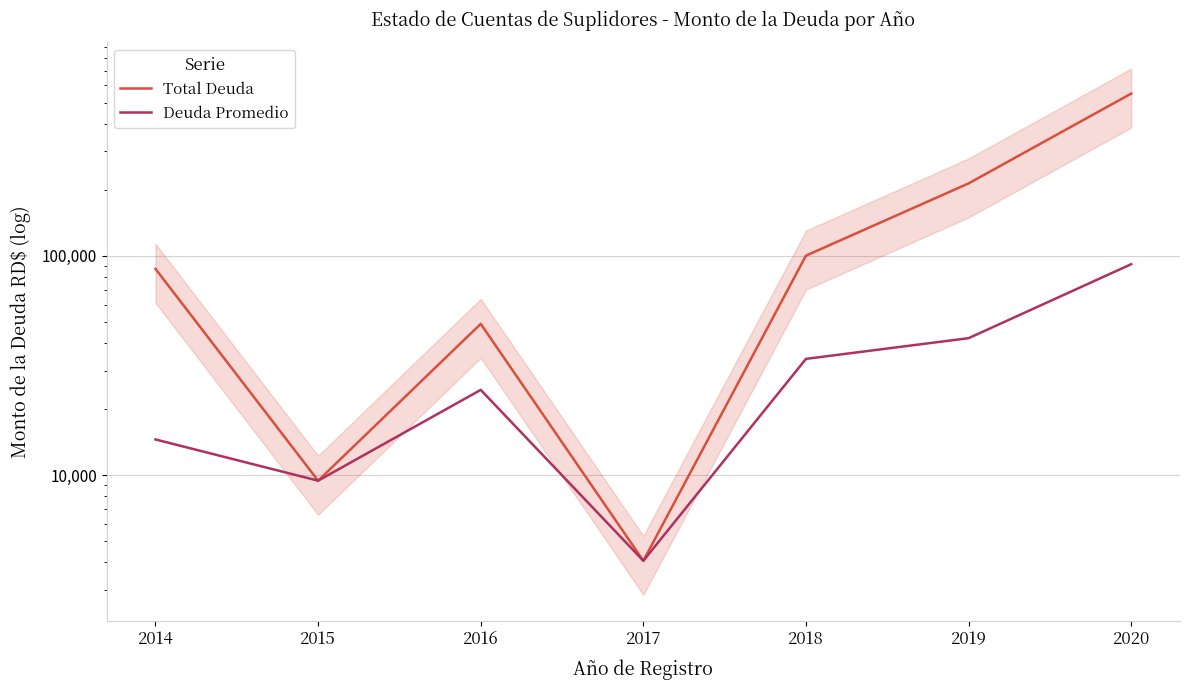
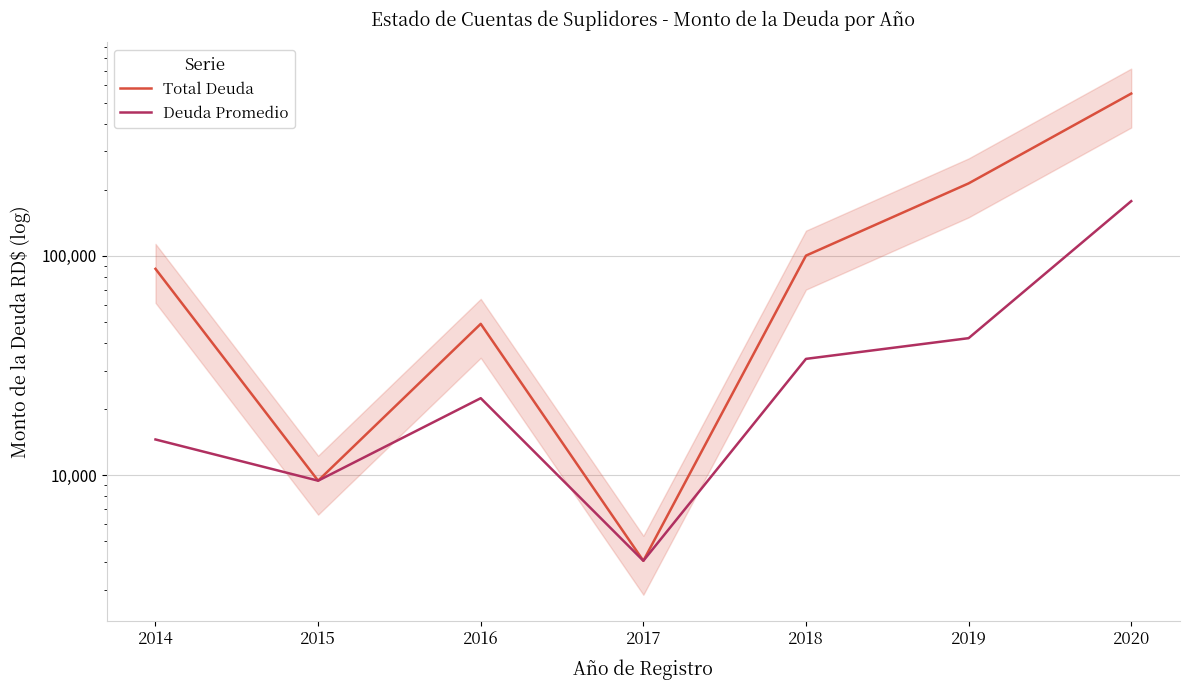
  {
    "Deuda Promedio": {
      "2014": "15,000",
-     "2016": "25,000",
+     "2016": "22,000",
      "2018": "34,000",
      "2019": "42,000",
-     "2020": "92,000"
+     "2020": "180,000"
    }
  }
